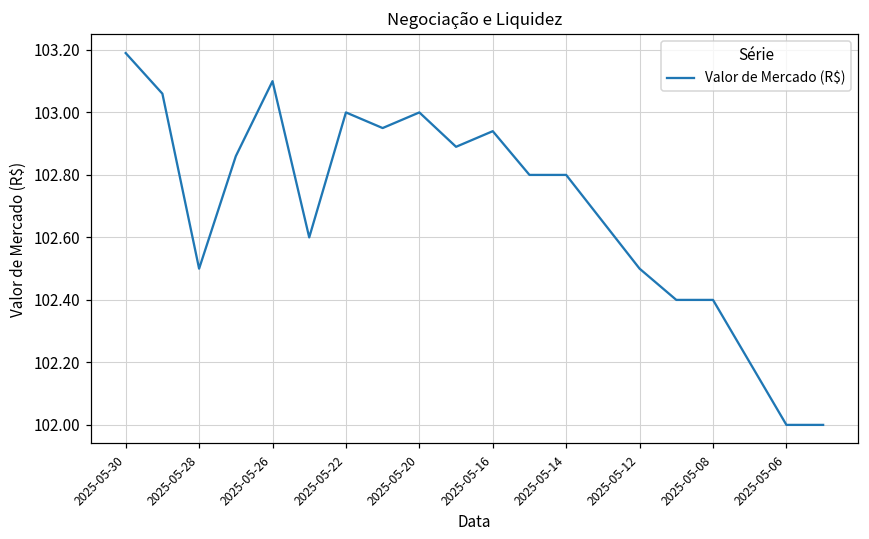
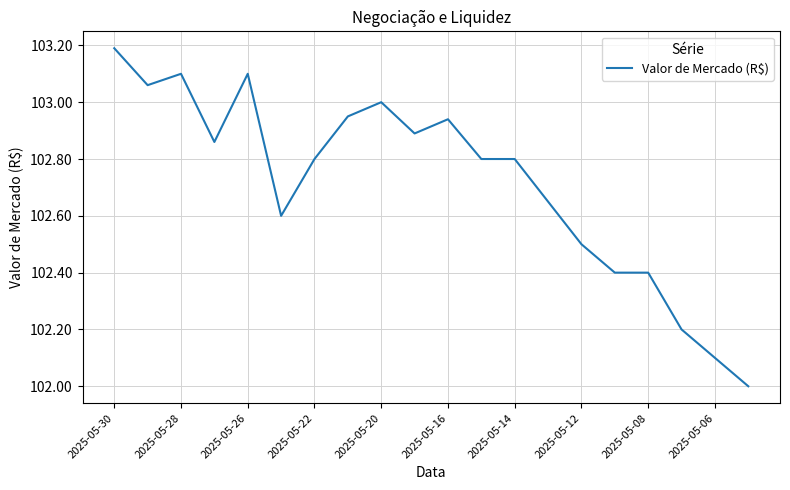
  {
    "2025-05-30": 103.19,
-   "2025-05-28": 102.5,
+   "2025-05-28": 103.1,
    "2025-05-26": 103.1,
-   "2025-05-22": 103.0,
+   "2025-05-22": 102.8,
    "2025-05-20": 103.0,
    "2025-05-16": 102.94,
    "2025-05-14": 102.8,
    "2025-05-12": 102.5,
    "2025-05-08": 102.4,
-   "2025-05-06": 102.0
+   "2025-05-06": 102.1
  }
